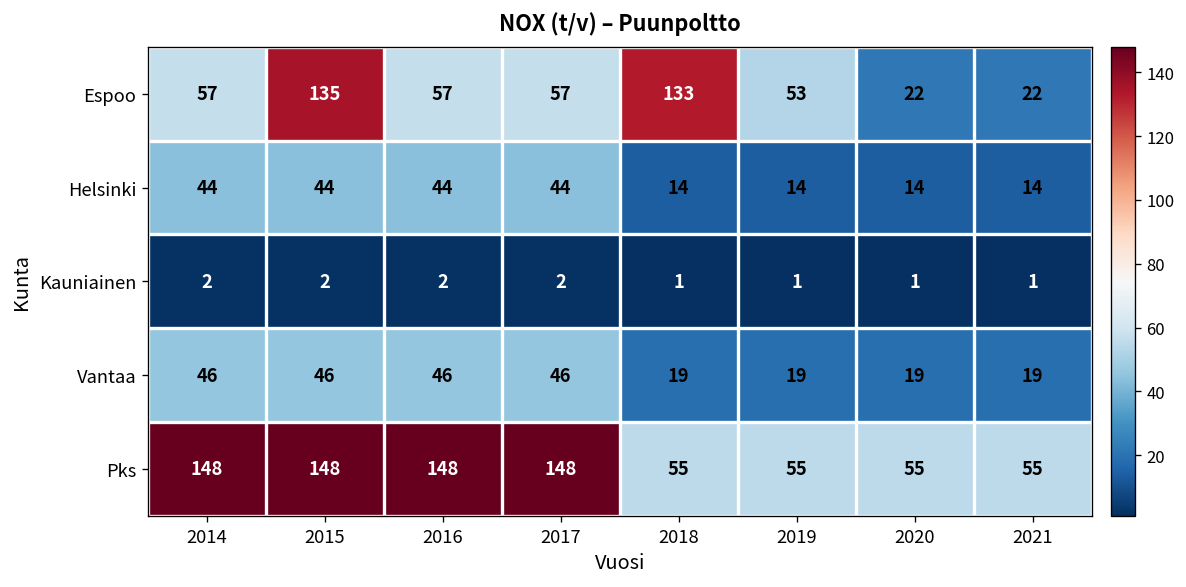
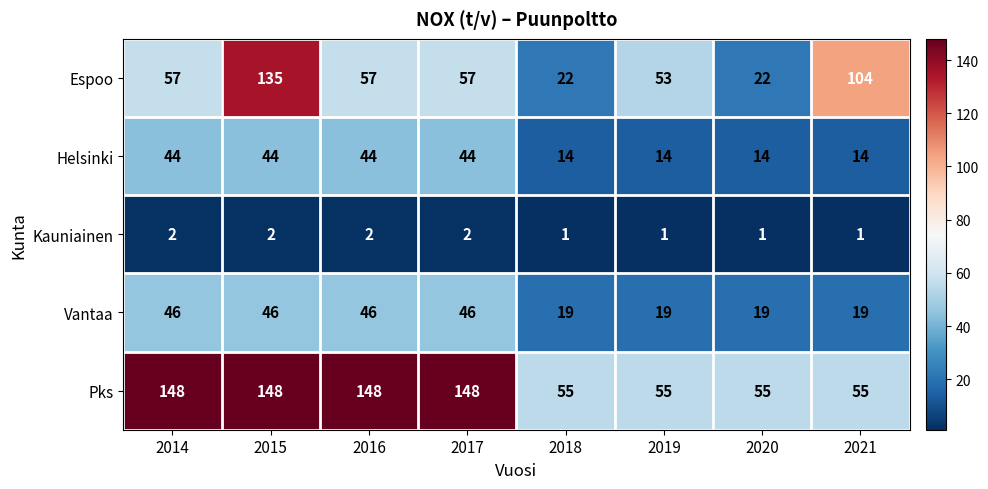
  {
    "Espoo": {
      "2014": 57,
      "2015": 135,
      "2016": 57,
      "2017": 57,
-     "2018": 133,
+     "2018": 22,
      "2019": 53,
      "2020": 22,
-     "2021": 22
+     "2021": 104
    },
    "Helsinki": {
      "2014": 44,
      "2015": 44,
      "2016": 44,
      "2017": 44,
      "2018": 14,
      "2019": 14,
      "2020": 14,
      "2021": 14
    },
    "Kauniainen": {
      "2014": 2,
      "2015": 2,
      "2016": 2,
      "2017": 2,
      "2018": 1,
      "2019": 1,
      "2020": 1,
      "2021": 1
    },
    "Vantaa": {
      "2014": 46,
      "2015": 46,
      "2016": 46,
      "2017": 46,
      "2018": 19,
      "2019": 19,
      "2020": 19,
      "2021": 19
    },
    "Pks": {
      "2014": 148,
      "2015": 148,
      "2016": 148,
      "2017": 148,
      "2018": 55,
      "2019": 55,
      "2020": 55,
      "2021": 55
    }
  }
